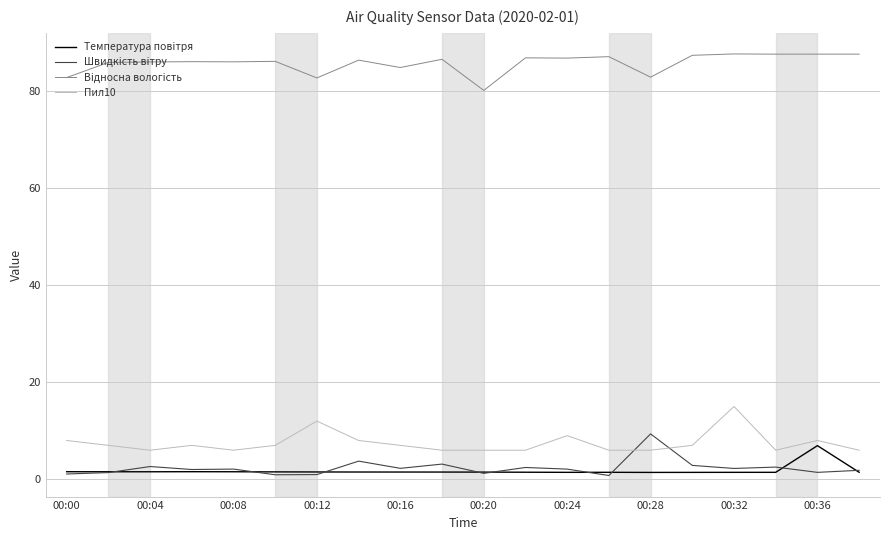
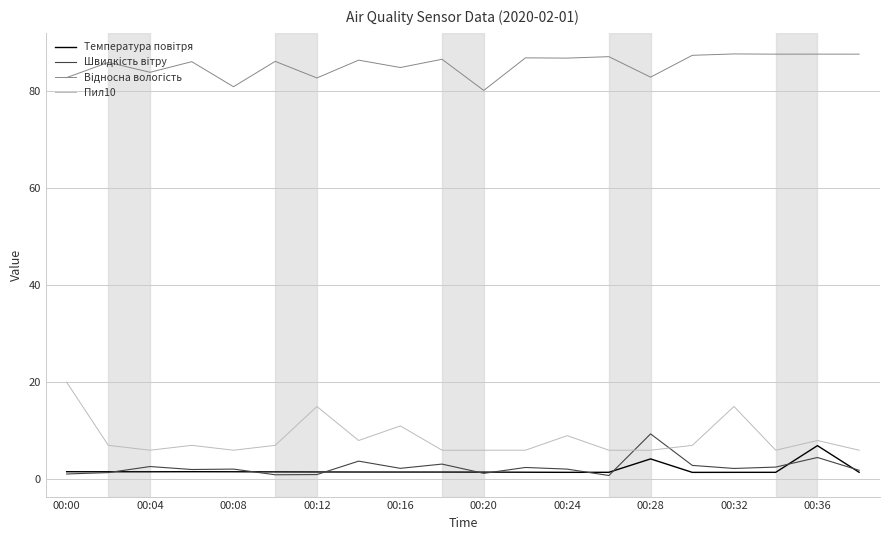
  {
    "Температура повітря": {
      "00:04": 2,
      "00:08": 2,
      "00:12": 2,
      "00:16": 2,
      "00:24": 1,
-     "00:28": 1,
+     "00:28": 4,
      "00:32": 1,
      "00:36": 7
    },
    "Швидкість вітру": {
      "00:04": 3,
      "00:08": 2,
      "00:12": 1,
      "00:16": 2,
      "00:24": 2,
      "00:28": 9,
      "00:32": 2,
-     "00:36": 1
+     "00:36": 5
    },
    "Відносна вологість": {
      "00:00": 83,
-     "00:04": 86,
-     "00:08": 86,
+     "00:04": 84,
+     "00:08": 81,
      "00:12": 83,
      "00:16": 85,
      "00:20": 80,
      "00:24": 87,
      "00:28": 83,
      "00:32": 88,
      "00:36": 88
    },
    "Пил10": {
-     "00:00": 8,
+     "00:00": 20,
      "00:04": 6,
      "00:08": 6,
-     "00:12": 12,
-     "00:16": 7,
+     "00:12": 15,
+     "00:16": 11,
      "00:20": 6,
      "00:24": 9,
      "00:28": 6,
      "00:32": 15,
      "00:36": 8
    }
  }
